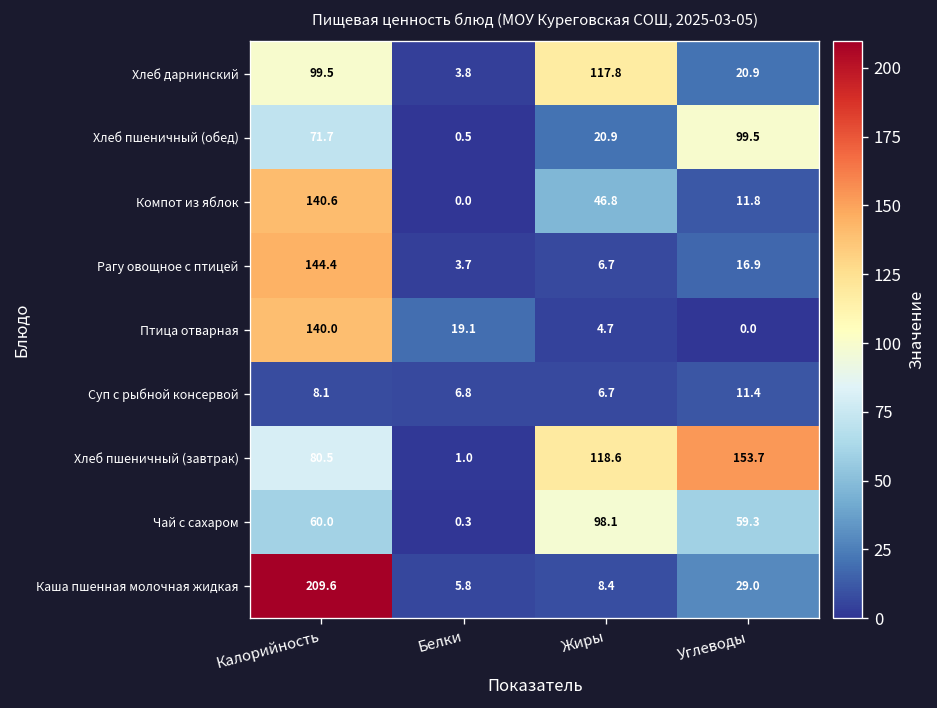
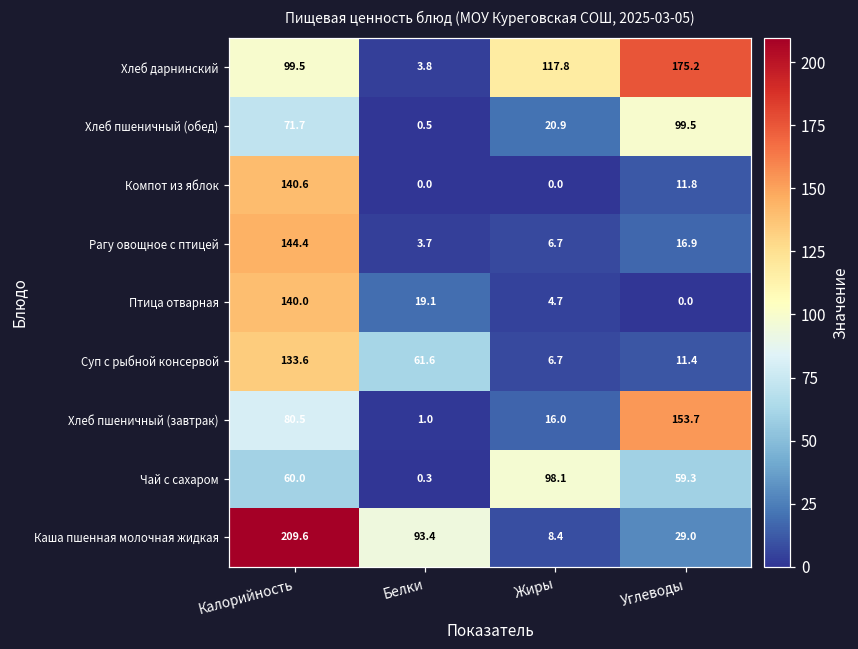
  {
    "Хлеб дарнинский": {
      "Калорийность": 99.5,
      "Белки": 3.8,
      "Жиры": 117.8,
-     "Углеводы": 20.9
+     "Углеводы": 175.2
    },
    "Хлеб пшеничный (обед)": {
      "Калорийность": 71.7,
      "Белки": 0.5,
      "Жиры": 20.9,
      "Углеводы": 99.5
    },
    "Компот из яблок": {
      "Калорийность": 140.6,
      "Белки": 0.0,
-     "Жиры": 46.8,
+     "Жиры": 0.0,
      "Углеводы": 11.8
    },
    "Рагу овощное с птицей": {
      "Калорийность": 144.4,
      "Белки": 3.7,
      "Жиры": 6.7,
      "Углеводы": 16.9
    },
    "Птица отварная": {
      "Калорийность": 140.0,
      "Белки": 19.1,
      "Жиры": 4.7,
      "Углеводы": 0.0
    },
    "Суп с рыбной консервой": {
-     "Калорийность": 8.1,
-     "Белки": 6.8,
+     "Калорийность": 133.6,
+     "Белки": 61.6,
      "Жиры": 6.7,
      "Углеводы": 11.4
    },
    "Хлеб пшеничный (завтрак)": {
      "Белки": 1.0,
-     "Жиры": 118.6,
+     "Жиры": 16.0,
      "Углеводы": 153.7
    },
    "Чай с сахаром": {
      "Калорийность": 60.0,
      "Белки": 0.3,
      "Жиры": 98.1,
      "Углеводы": 59.3
    },
    "Каша пшенная молочная жидкая": {
      "Калорийность": 209.6,
-     "Белки": 5.8,
+     "Белки": 93.4,
      "Жиры": 8.4,
      "Углеводы": 29.0
    }
  }
